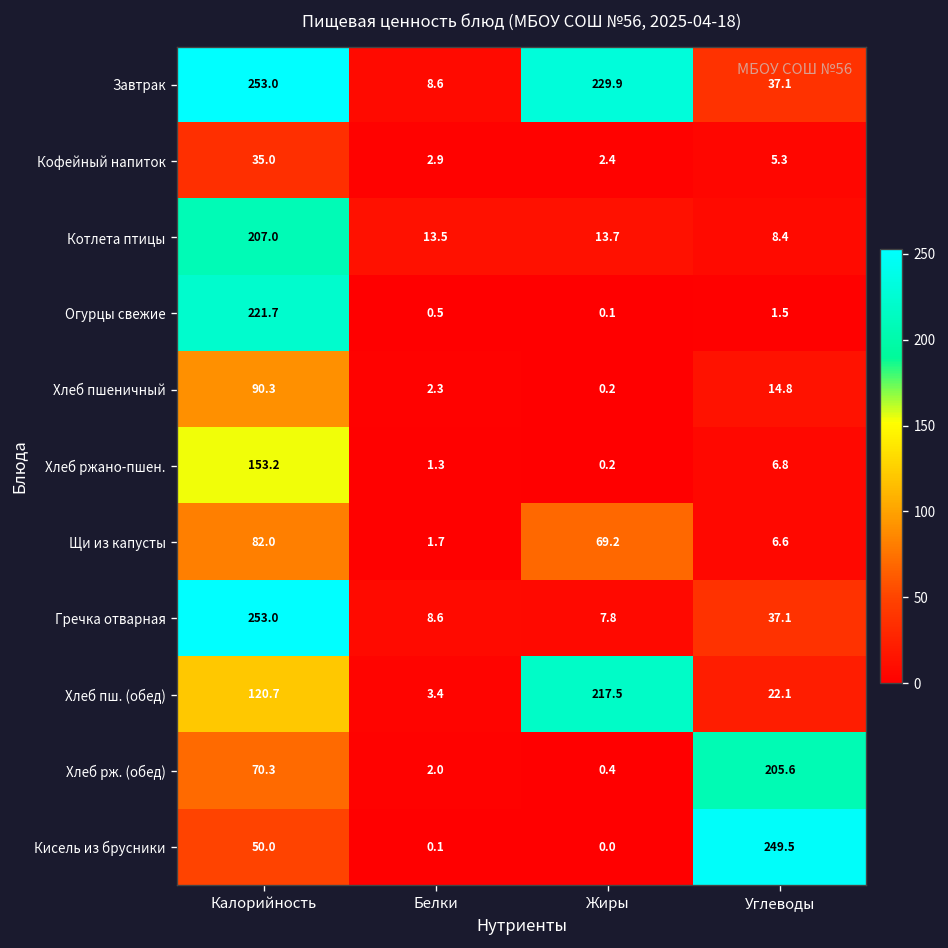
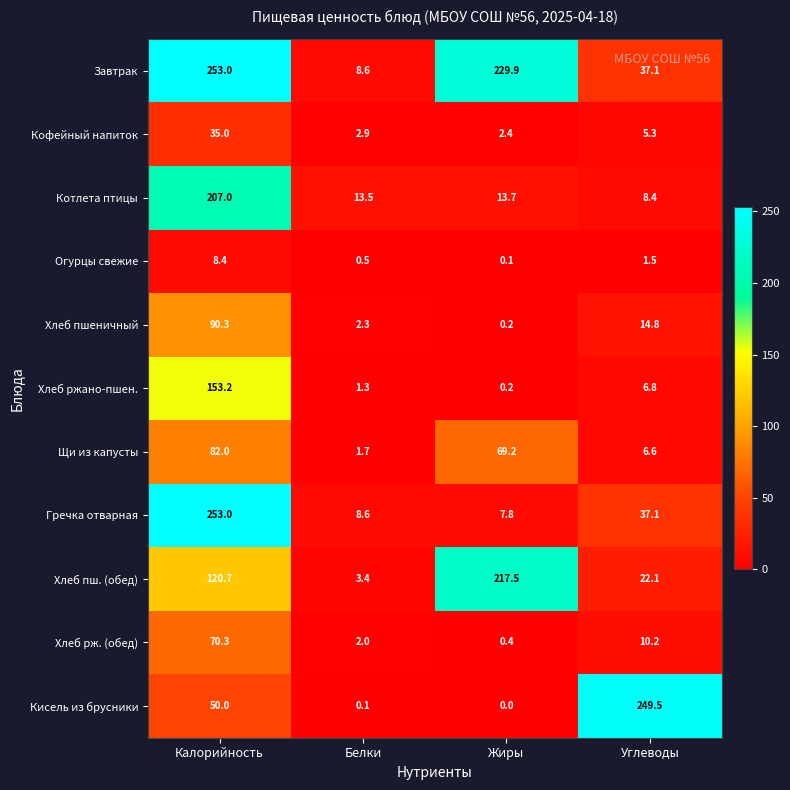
  {
    "Завтрак": {
      "Калорийность": 253.0,
      "Белки": 8.6,
      "Жиры": 229.9
    },
    "Кофейный напиток": {
      "Калорийность": 35.0,
      "Белки": 2.9,
      "Жиры": 2.4,
      "Углеводы": 5.3
    },
    "Котлета птицы": {
      "Калорийность": 207.0,
      "Белки": 13.5,
      "Жиры": 13.7,
      "Углеводы": 8.4
    },
    "Огурцы свежие": {
-     "Калорийность": 221.7,
+     "Калорийность": 8.4,
      "Белки": 0.5,
      "Жиры": 0.1,
      "Углеводы": 1.5
    },
    "Хлеб пшеничный": {
      "Калорийность": 90.3,
      "Белки": 2.3,
      "Жиры": 0.2,
      "Углеводы": 14.8
    },
    "Хлеб ржано-пшен.": {
      "Калорийность": 153.2,
      "Белки": 1.3,
      "Жиры": 0.2,
      "Углеводы": 6.8
    },
    "Щи из капусты": {
      "Калорийность": 82.0,
      "Белки": 1.7,
      "Жиры": 69.2,
      "Углеводы": 6.6
    },
    "Гречка отварная": {
      "Калорийность": 253.0,
      "Белки": 8.6,
      "Жиры": 7.8,
      "Углеводы": 37.1
    },
    "Хлеб пш. (обед)": {
      "Калорийность": 120.7,
      "Белки": 3.4,
      "Жиры": 217.5,
      "Углеводы": 22.1
    },
    "Хлеб рж. (обед)": {
      "Калорийность": 70.3,
      "Белки": 2.0,
      "Жиры": 0.4,
-     "Углеводы": 205.6
+     "Углеводы": 10.2
    },
    "Кисель из брусники": {
      "Калорийность": 50.0,
      "Белки": 0.1,
      "Жиры": 0.0,
      "Углеводы": 249.5
    }
  }
